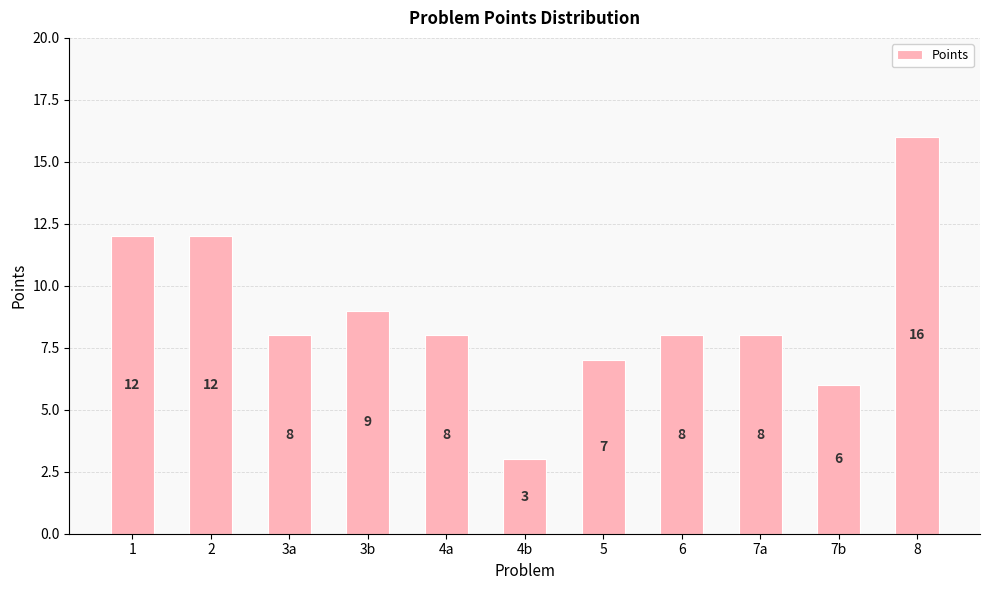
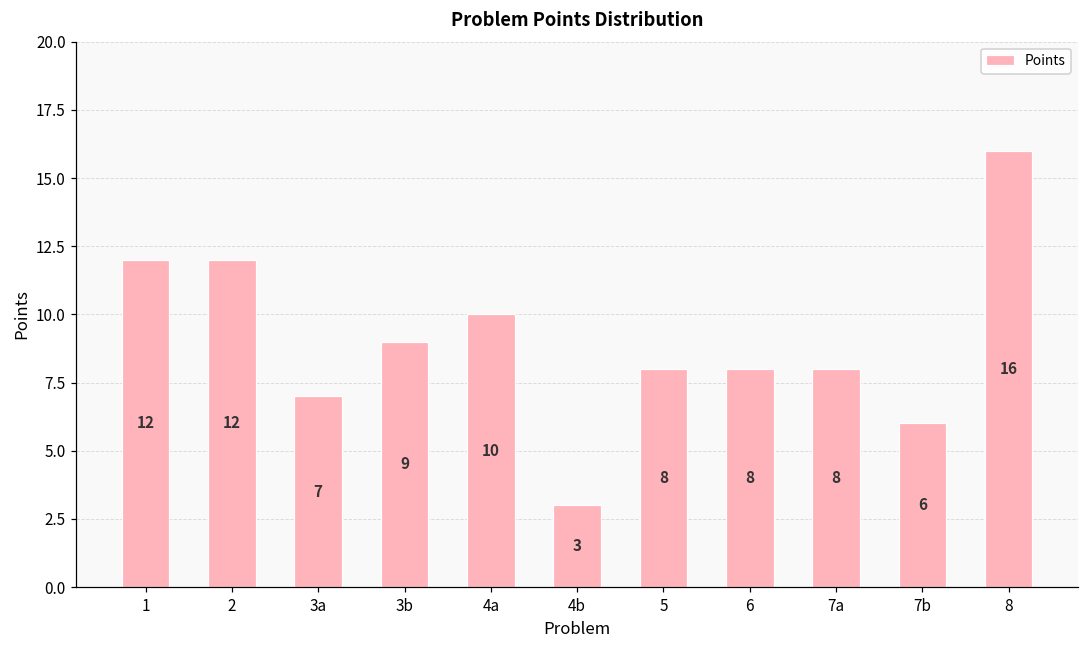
  {
    "1": 12,
    "2": 12,
-   "3a": 8,
+   "3a": 7,
    "3b": 9,
-   "4a": 8,
+   "4a": 10,
    "4b": 3,
-   "5": 7,
+   "5": 8,
    "6": 8,
    "7a": 8,
    "7b": 6,
    "8": 16
  }
